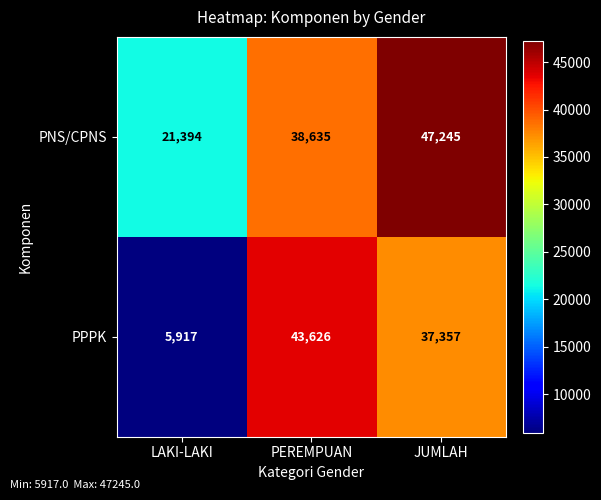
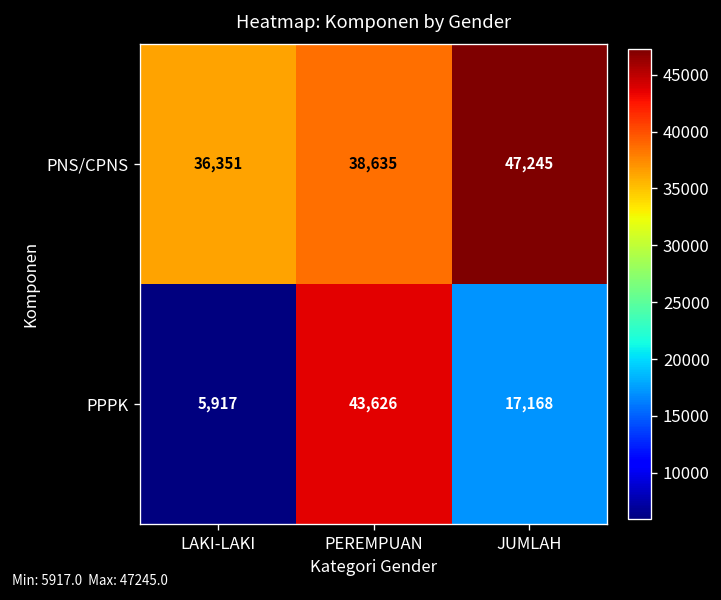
  {
    "PNS/CPNS": {
-     "LAKI-LAKI": "21,394",
+     "LAKI-LAKI": "36,351",
      "PEREMPUAN": "38,635",
      "JUMLAH": "47,245"
    },
    "PPPK": {
      "LAKI-LAKI": "5,917",
      "PEREMPUAN": "43,626",
-     "JUMLAH": "37,357"
+     "JUMLAH": "17,168"
    }
  }
